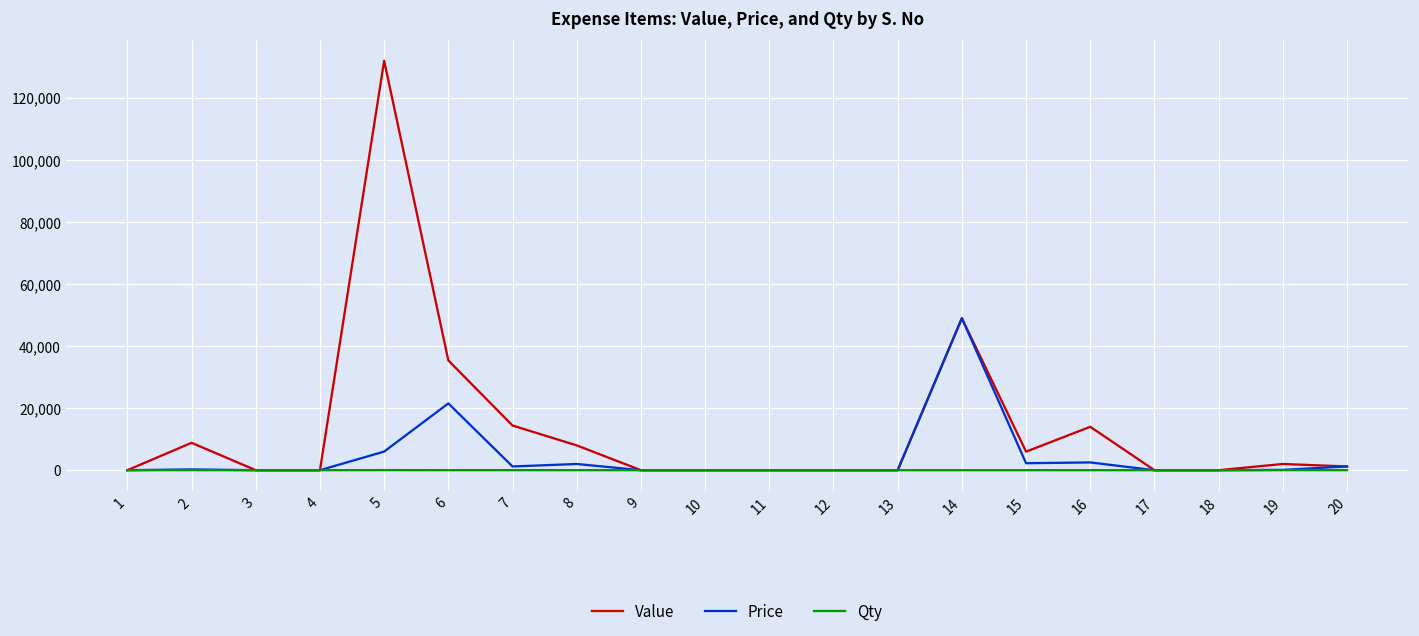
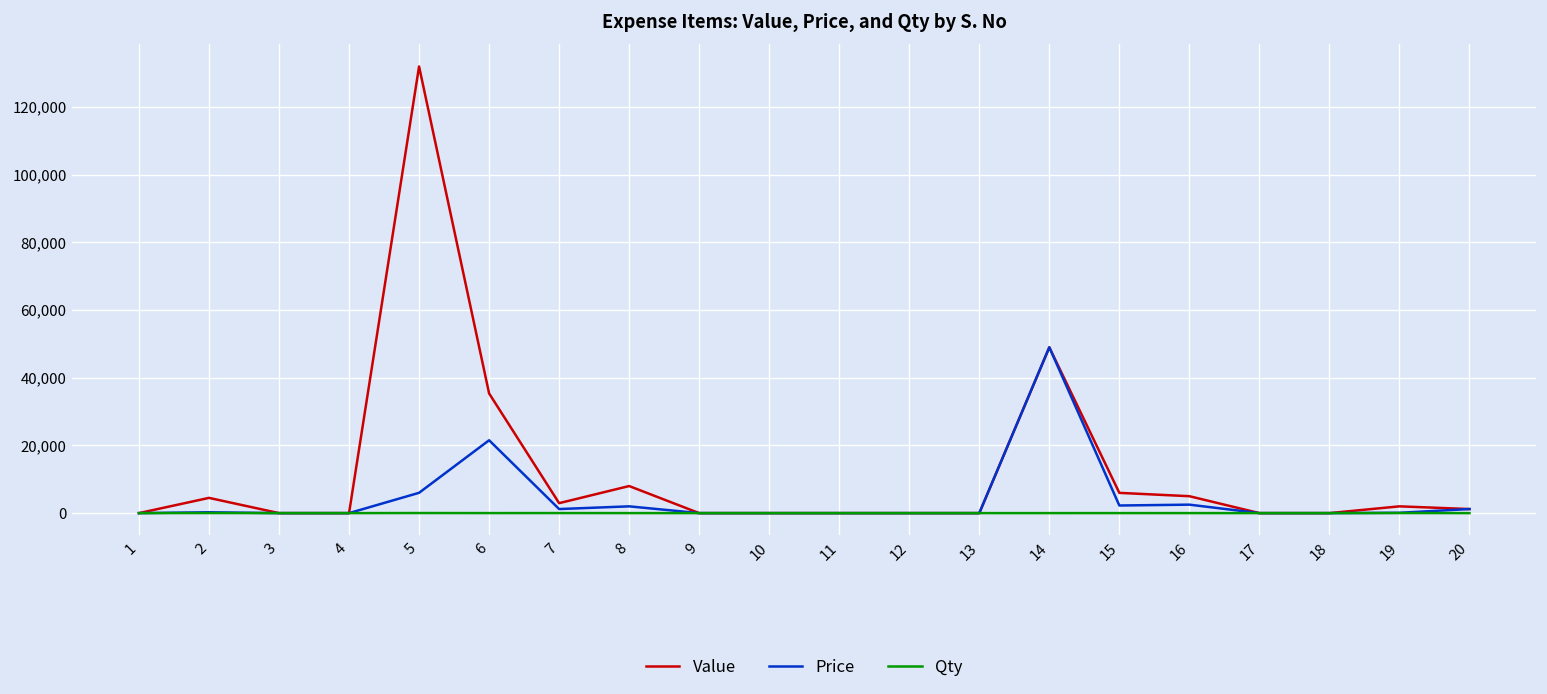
  {
    "Value": {
-     "2": "9,000",
+     "2": "5,000",
      "5": "132,000",
      "6": "35,000",
-     "7": "14,000",
+     "7": "3,000",
      "8": "8,000",
      "15": "6,000",
-     "16": "14,000",
+     "16": "5,000",
      "19": "2,000"
    },
    "Price": {
      "5": "6,000",
      "6": "22,000",
      "7": "1,000",
      "8": "2,000",
      "15": "2,000",
      "16": "3,000"
    },
    "Qty": {
      "5": "0",
      "6": "0",
      "7": "0",
      "8": "0",
      "14": "0",
      "15": "0",
      "16": "0",
      "20": "0"
    }
  }
